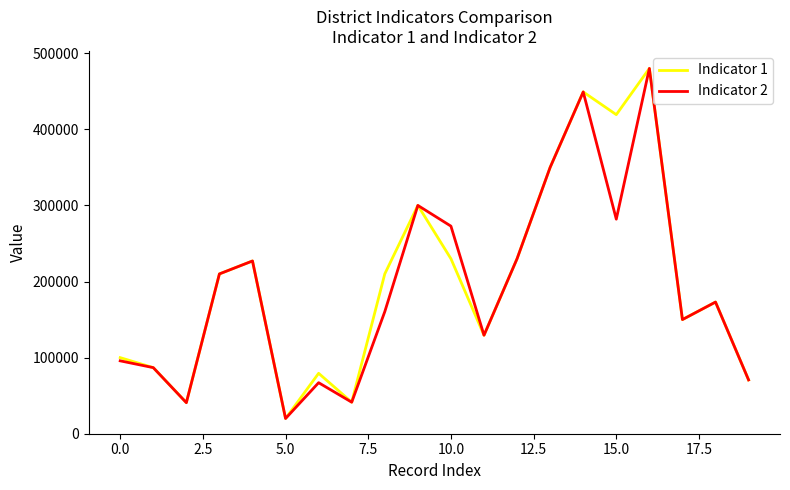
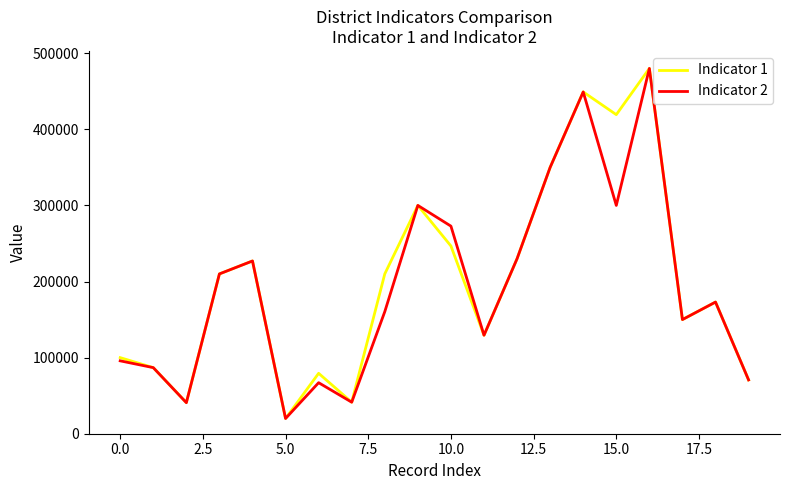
  {
    "Indicator 1": {
      "0.0": 100000,
-     "10.0": 230000,
+     "10.0": 250000,
      "15.0": 420000
    },
    "Indicator 2": {
      "0.0": 100000,
      "10.0": 270000,
-     "15.0": 280000
+     "15.0": 300000
    }
  }
